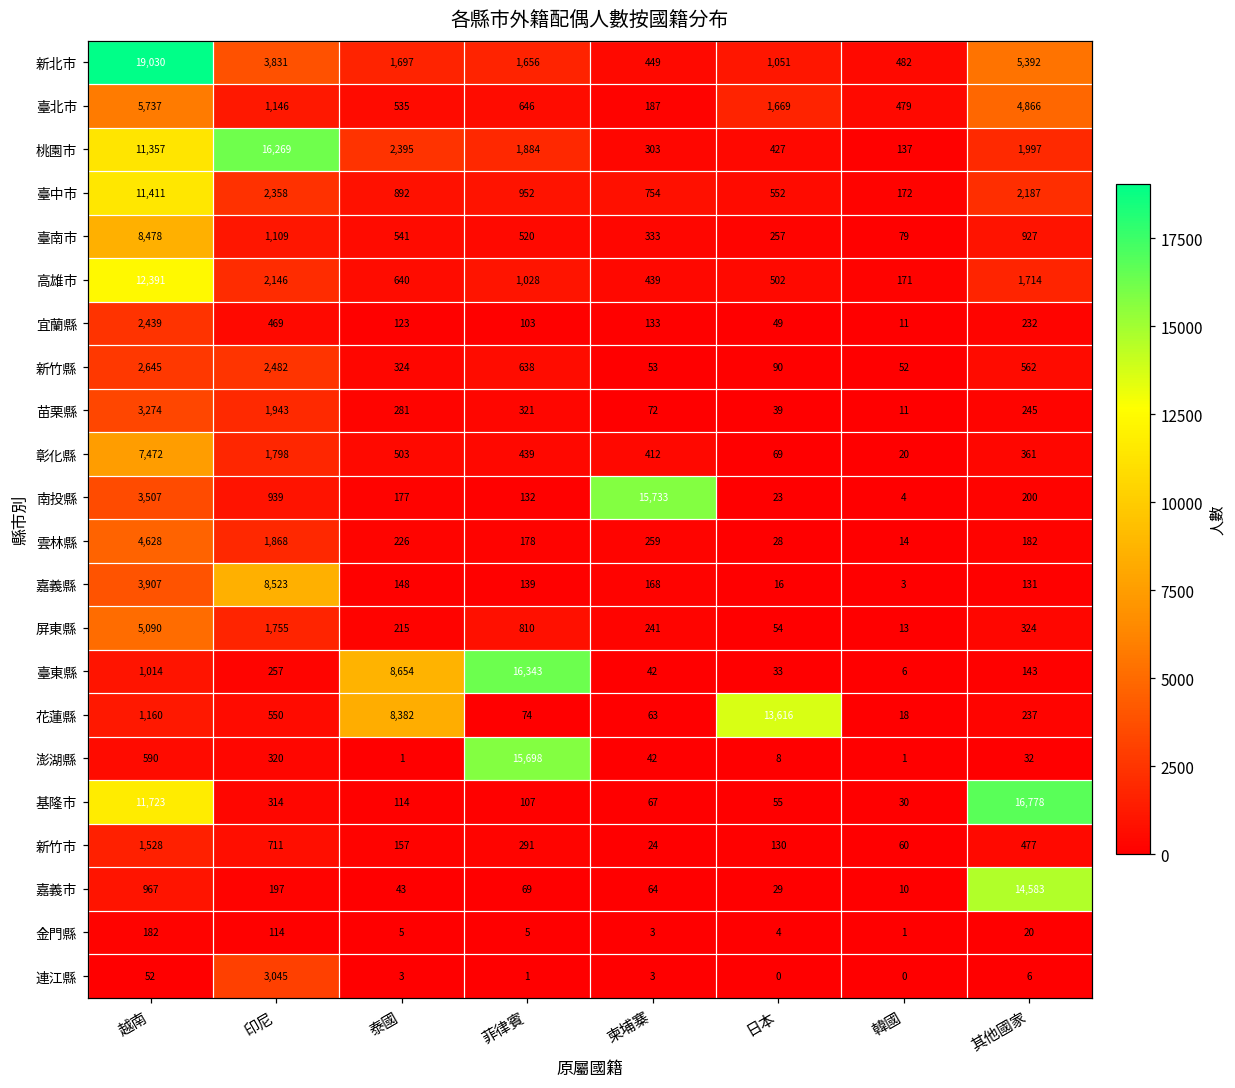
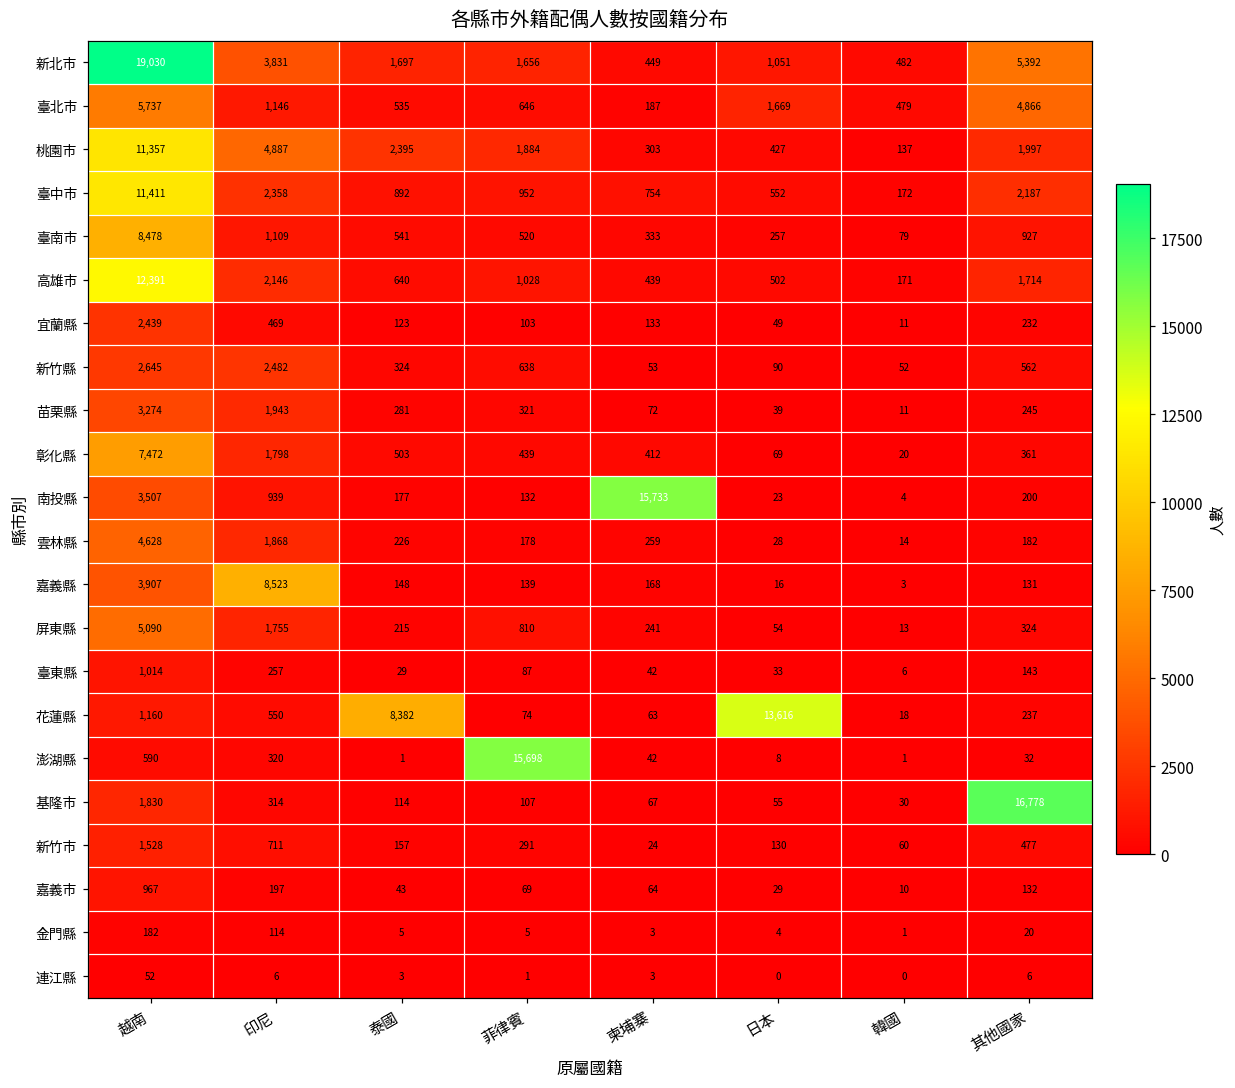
  {
    "新北市": {
      "越南": "19,030",
      "印尼": "3,831",
      "泰國": "1,697",
      "菲律賓": "1,656",
      "柬埔寨": "449",
      "日本": "1,051",
      "韓國": "482",
      "其他國家": "5,392"
    },
    "臺北市": {
      "越南": "5,737",
      "印尼": "1,146",
      "泰國": "535",
      "菲律賓": "646",
      "柬埔寨": "187",
      "日本": "1,669",
      "韓國": "479",
      "其他國家": "4,866"
    },
    "桃園市": {
      "越南": "11,357",
-     "印尼": "16,269",
+     "印尼": "4,887",
      "泰國": "2,395",
      "菲律賓": "1,884",
      "柬埔寨": "303",
      "日本": "427",
      "韓國": "137",
      "其他國家": "1,997"
    },
    "臺中市": {
      "越南": "11,411",
      "印尼": "2,358",
      "泰國": "892",
      "菲律賓": "952",
      "柬埔寨": "754",
      "日本": "552",
      "韓國": "172",
      "其他國家": "2,187"
    },
    "臺南市": {
      "越南": "8,478",
      "印尼": "1,109",
      "泰國": "541",
      "菲律賓": "520",
      "柬埔寨": "333",
      "日本": "257",
      "韓國": "79",
      "其他國家": "927"
    },
    "高雄市": {
      "越南": "12,391",
      "印尼": "2,146",
      "泰國": "640",
      "菲律賓": "1,028",
      "柬埔寨": "439",
      "日本": "502",
      "韓國": "171",
      "其他國家": "1,714"
    },
    "宜蘭縣": {
      "越南": "2,439",
      "印尼": "469",
      "泰國": "123",
      "菲律賓": "103",
      "柬埔寨": "133",
      "日本": "49",
      "韓國": "11",
      "其他國家": "232"
    },
    "新竹縣": {
      "越南": "2,645",
      "印尼": "2,482",
      "泰國": "324",
      "菲律賓": "638",
      "柬埔寨": "53",
      "日本": "90",
      "韓國": "52",
      "其他國家": "562"
    },
    "苗栗縣": {
      "越南": "3,274",
      "印尼": "1,943",
      "泰國": "281",
      "菲律賓": "321",
      "柬埔寨": "72",
      "日本": "39",
      "韓國": "11",
      "其他國家": "245"
    },
    "彰化縣": {
      "越南": "7,472",
      "印尼": "1,798",
      "泰國": "503",
      "菲律賓": "439",
      "柬埔寨": "412",
      "日本": "69",
      "韓國": "20",
      "其他國家": "361"
    },
    "南投縣": {
      "越南": "3,507",
      "印尼": "939",
      "泰國": "177",
      "菲律賓": "132",
      "柬埔寨": "15,733",
      "日本": "23",
      "韓國": "4",
      "其他國家": "200"
    },
    "雲林縣": {
      "越南": "4,628",
      "印尼": "1,868",
      "泰國": "226",
      "菲律賓": "178",
      "柬埔寨": "259",
      "日本": "28",
      "韓國": "14",
      "其他國家": "182"
    },
    "嘉義縣": {
      "越南": "3,907",
      "印尼": "8,523",
      "泰國": "148",
      "菲律賓": "139",
      "柬埔寨": "168",
      "日本": "16",
      "韓國": "3",
      "其他國家": "131"
    },
    "屏東縣": {
      "越南": "5,090",
      "印尼": "1,755",
      "泰國": "215",
      "菲律賓": "810",
      "柬埔寨": "241",
      "日本": "54",
      "韓國": "13",
      "其他國家": "324"
    },
    "臺東縣": {
      "越南": "1,014",
      "印尼": "257",
-     "泰國": "8,654",
-     "菲律賓": "16,343",
+     "泰國": "29",
+     "菲律賓": "87",
      "柬埔寨": "42",
      "日本": "33",
      "韓國": "6",
      "其他國家": "143"
    },
    "花蓮縣": {
      "越南": "1,160",
      "印尼": "550",
      "泰國": "8,382",
      "菲律賓": "74",
      "柬埔寨": "63",
      "日本": "13,616",
      "韓國": "18",
      "其他國家": "237"
    },
    "澎湖縣": {
      "越南": "590",
      "印尼": "320",
      "泰國": "1",
      "菲律賓": "15,698",
      "柬埔寨": "42",
      "日本": "8",
      "韓國": "1",
      "其他國家": "32"
    },
    "基隆市": {
-     "越南": "11,723",
+     "越南": "1,830",
      "印尼": "314",
      "泰國": "114",
      "菲律賓": "107",
      "柬埔寨": "67",
      "日本": "55",
      "韓國": "30",
      "其他國家": "16,778"
    },
    "新竹市": {
      "越南": "1,528",
      "印尼": "711",
      "泰國": "157",
      "菲律賓": "291",
      "柬埔寨": "24",
      "日本": "130",
      "韓國": "60",
      "其他國家": "477"
    },
    "嘉義市": {
      "越南": "967",
      "印尼": "197",
      "泰國": "43",
      "菲律賓": "69",
      "柬埔寨": "64",
      "日本": "29",
      "韓國": "10",
-     "其他國家": "14,583"
+     "其他國家": "132"
    },
    "金門縣": {
      "越南": "182",
      "印尼": "114",
      "泰國": "5",
      "菲律賓": "5",
      "柬埔寨": "3",
      "日本": "4",
      "韓國": "1",
      "其他國家": "20"
    },
    "連江縣": {
      "越南": "52",
-     "印尼": "3,045",
+     "印尼": "6",
      "泰國": "3",
      "菲律賓": "1",
      "柬埔寨": "3",
      "日本": "0",
      "韓國": "0",
      "其他國家": "6"
    }
  }
